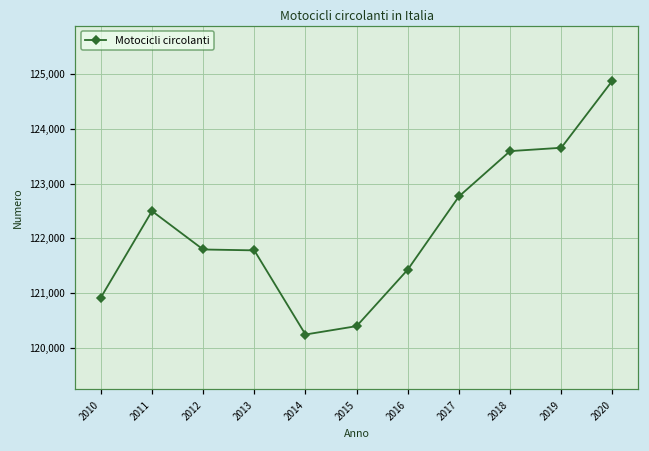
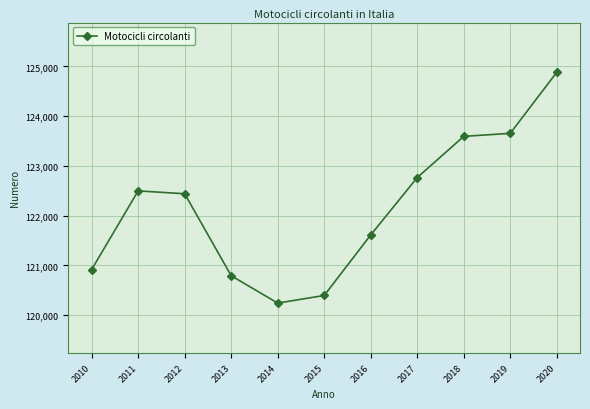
  {
    "2010": "120,900",
    "2011": "122,500",
-   "2012": "121,800",
-   "2013": "121,800",
+   "2012": "122,400",
+   "2013": "120,800",
    "2014": "120,200",
    "2015": "120,400",
-   "2016": "121,400",
+   "2016": "121,600",
    "2017": "122,800",
    "2018": "123,600",
    "2019": "123,700",
    "2020": "124,900"
  }
